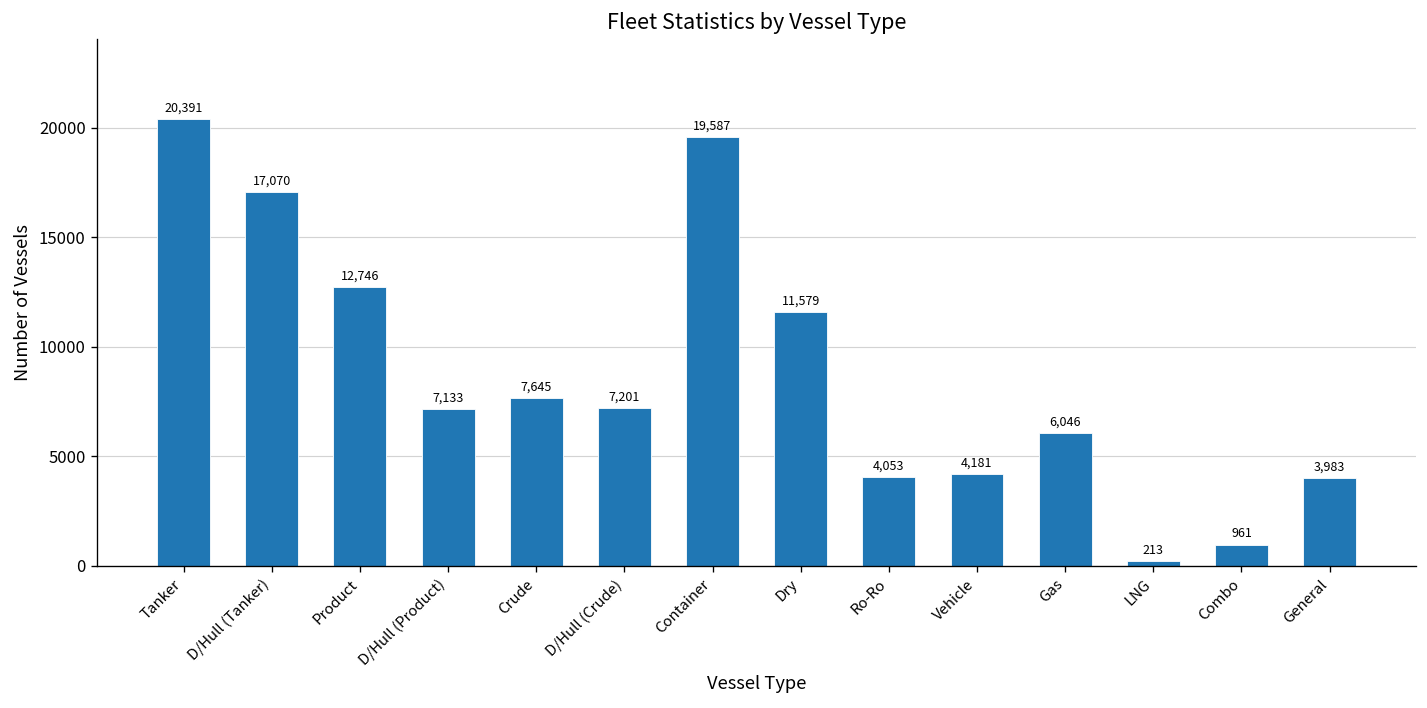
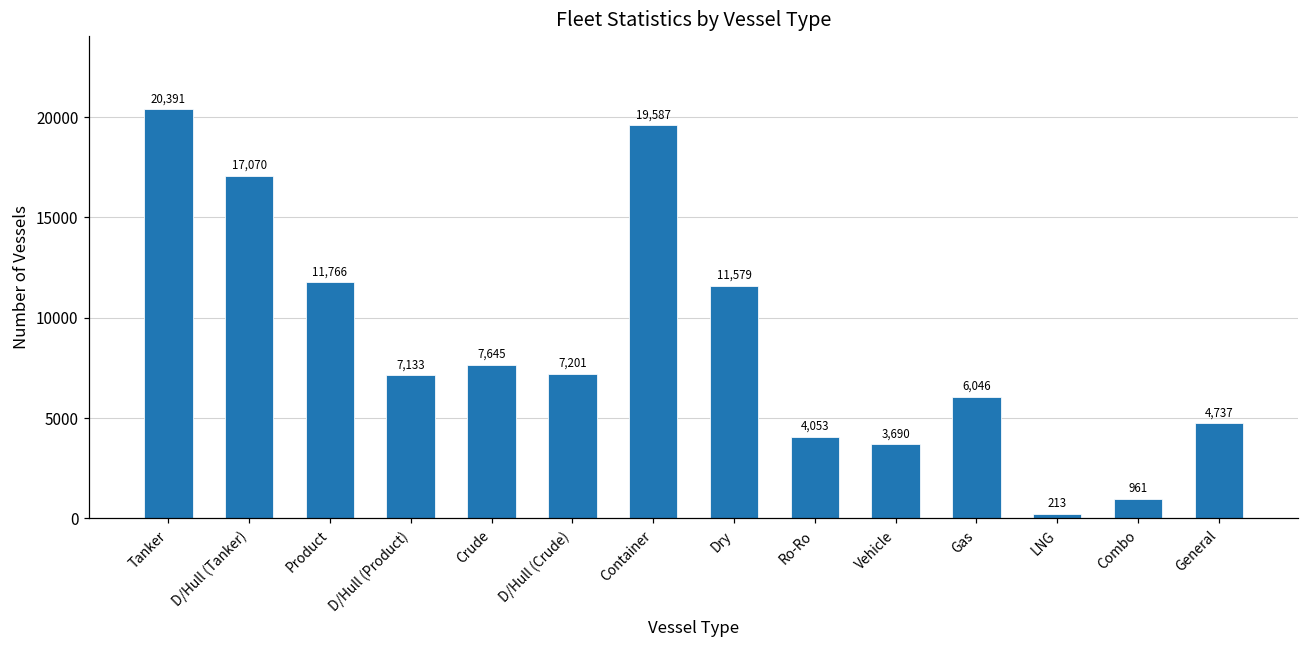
  {
    "Tanker": "20,391",
    "D/Hull (Tanker)": "17,070",
-   "Product": "12,746",
+   "Product": "11,766",
    "D/Hull (Product)": "7,133",
    "Crude": "7,645",
    "D/Hull (Crude)": "7,201",
    "Container": "19,587",
    "Dry": "11,579",
    "Ro-Ro": "4,053",
-   "Vehicle": "4,181",
+   "Vehicle": "3,690",
    "Gas": "6,046",
    "LNG": "213",
    "Combo": "961",
-   "General": "3,983"
+   "General": "4,737"
  }
